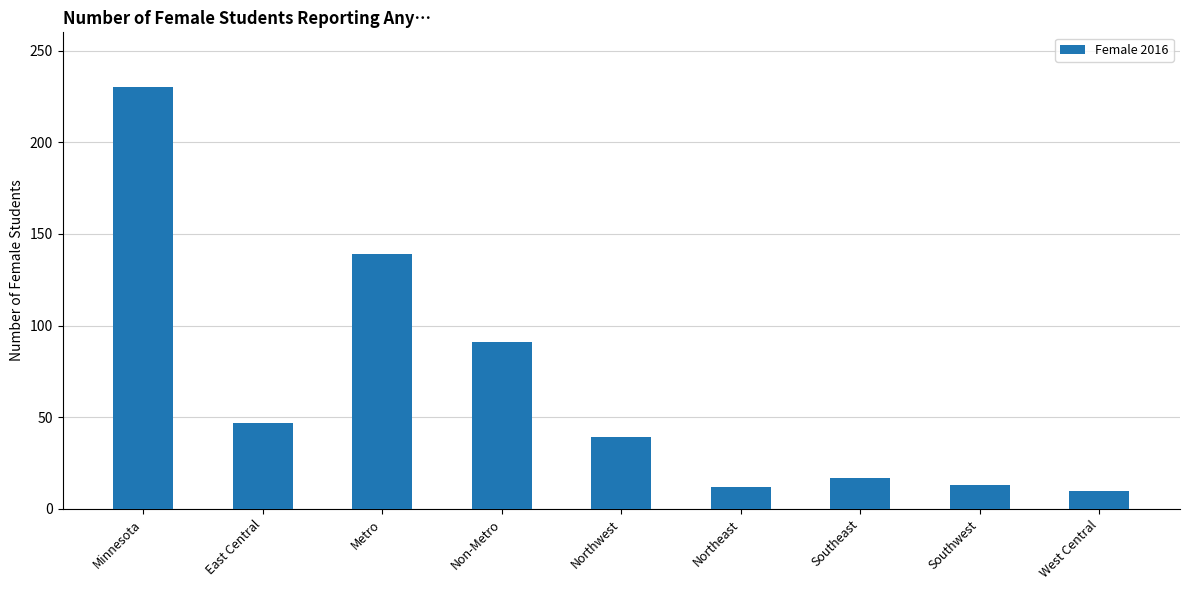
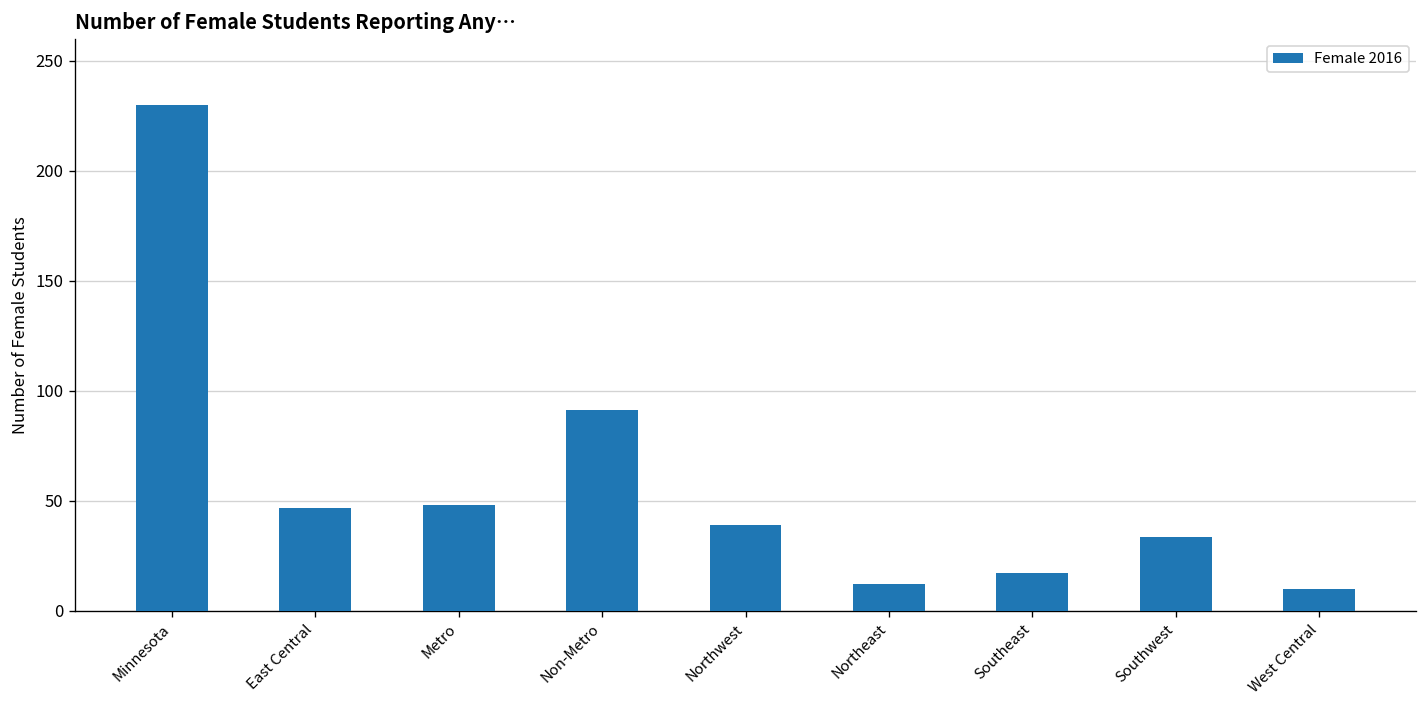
  {
    "Minnesota": 230,
    "East Central": 47,
-   "Metro": 139,
+   "Metro": 48,
    "Non-Metro": 91,
    "Northwest": 39,
    "Northeast": 12,
    "Southeast": 17,
-   "Southwest": 13,
+   "Southwest": 33,
    "West Central": 10
  }
